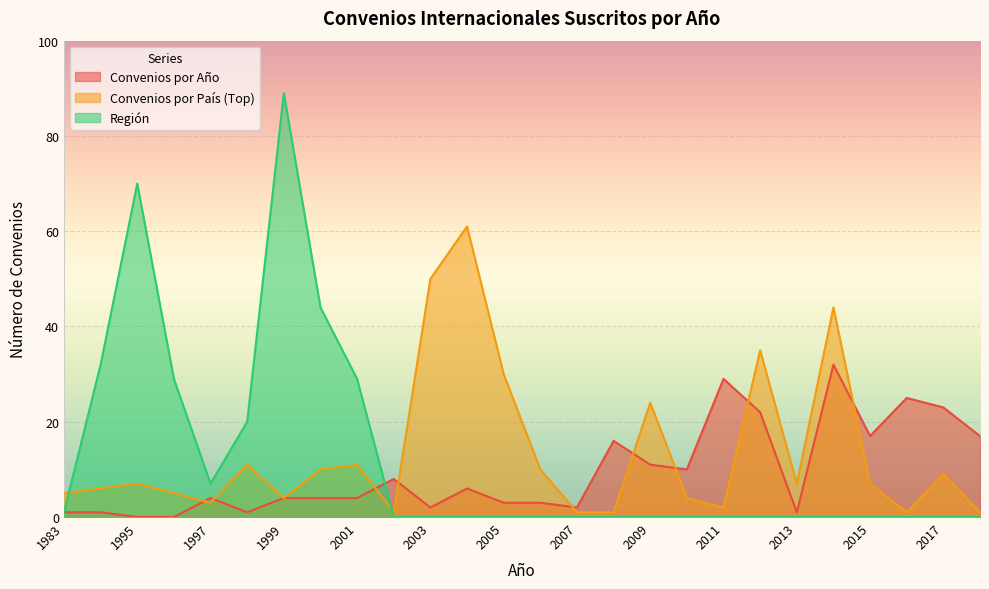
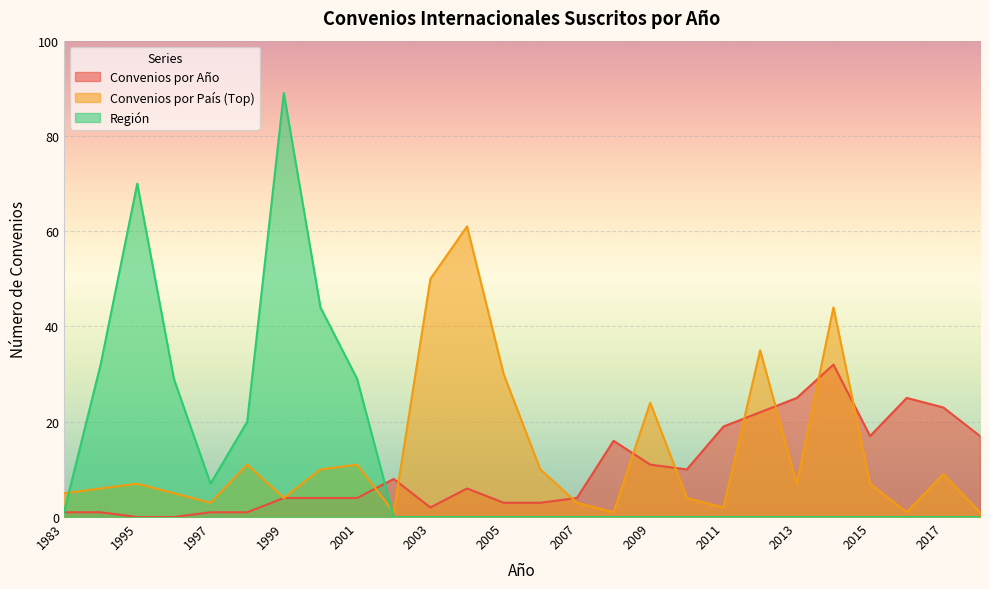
  {
    "Convenios por Año": {
      "1995": 0,
-     "1997": 4,
+     "1997": 1,
      "2001": 4,
      "2003": 2,
      "2005": 3,
-     "2007": 2,
+     "2007": 4,
      "2009": 11,
-     "2011": 29,
-     "2013": 1,
+     "2011": 19,
+     "2013": 25,
      "2015": 17,
      "2017": 23
    },
    "Convenios por País (Top)": {
      "1983": 5,
      "1995": 7,
      "1997": 3,
      "2001": 11,
      "2003": 50,
      "2005": 30,
-     "2007": 1,
+     "2007": 3,
      "2009": 24,
      "2011": 2,
      "2013": 7,
      "2015": 7,
      "2017": 9
    },
    "Región": {
      "1995": 70,
      "1997": 7,
      "1999": 89,
      "2001": 29,
      "2003": 0,
      "2005": 0,
      "2007": 0,
      "2009": 0,
      "2011": 0,
      "2013": 0,
      "2015": 0,
      "2017": 0
    }
  }
